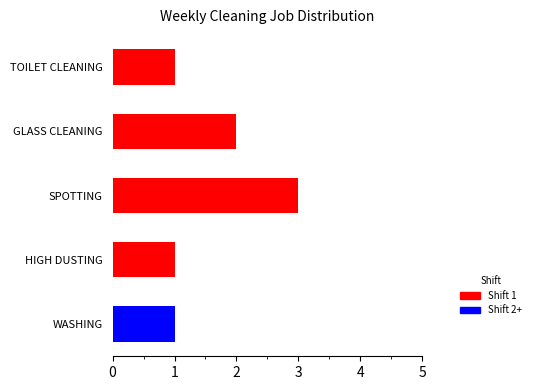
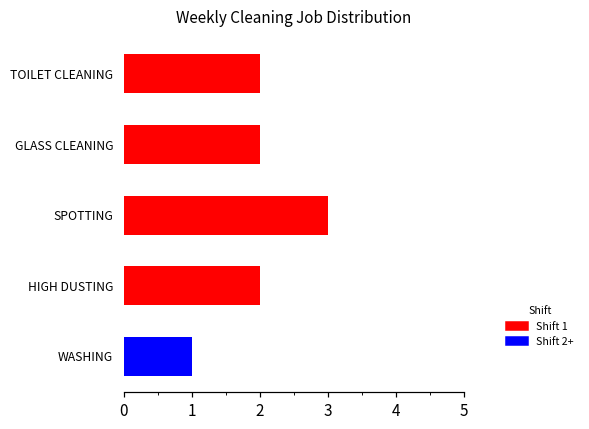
  {
-   "TOILET CLEANING": 1,
+   "TOILET CLEANING": 2,
    "GLASS CLEANING": 2,
    "SPOTTING": 3,
-   "HIGH DUSTING": 1,
+   "HIGH DUSTING": 2,
    "WASHING": 1
  }
